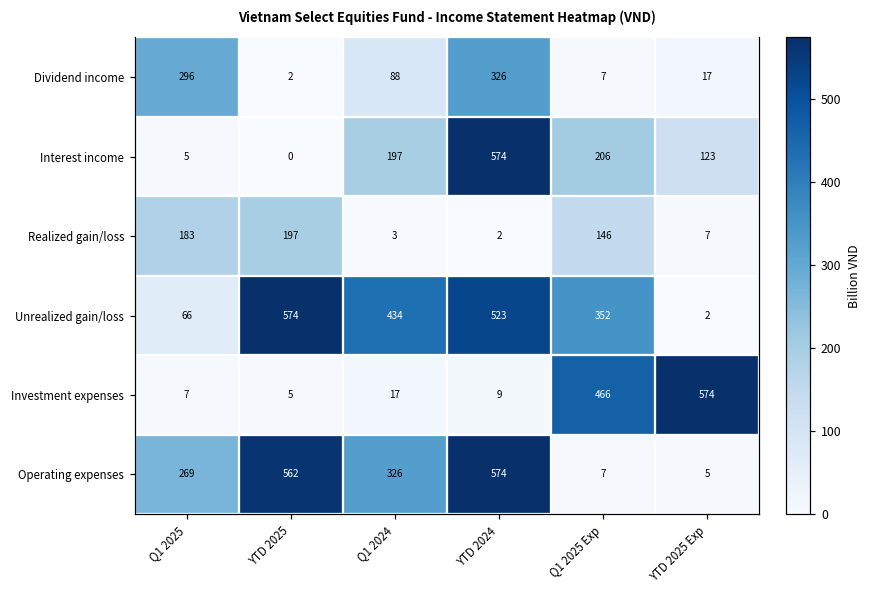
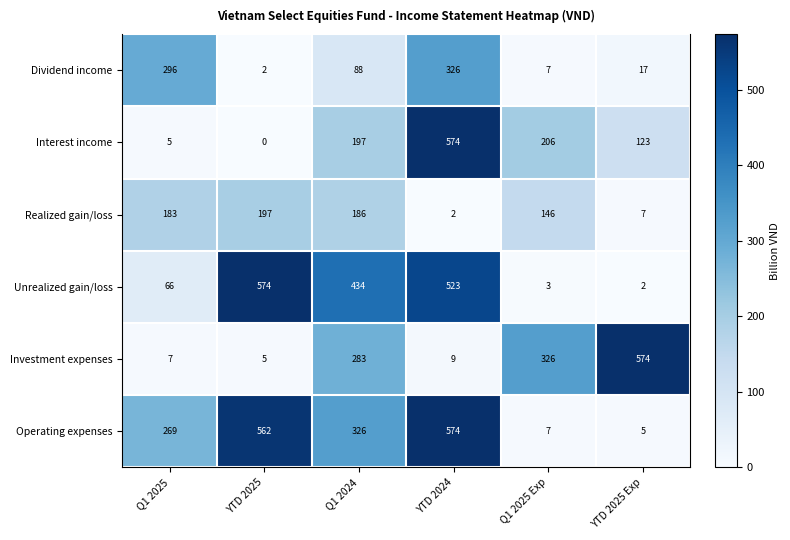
  {
    "Dividend income": {
      "Q1 2025": 296,
      "YTD 2025": 2,
      "Q1 2024": 88,
      "YTD 2024": 326,
      "Q1 2025 Exp": 7,
      "YTD 2025 Exp": 17
    },
    "Interest income": {
      "Q1 2025": 5,
      "YTD 2025": 0,
      "Q1 2024": 197,
      "YTD 2024": 574,
      "Q1 2025 Exp": 206,
      "YTD 2025 Exp": 123
    },
    "Realized gain/loss": {
      "Q1 2025": 183,
      "YTD 2025": 197,
-     "Q1 2024": 3,
+     "Q1 2024": 186,
      "YTD 2024": 2,
      "Q1 2025 Exp": 146,
      "YTD 2025 Exp": 7
    },
    "Unrealized gain/loss": {
      "Q1 2025": 66,
      "YTD 2025": 574,
      "Q1 2024": 434,
      "YTD 2024": 523,
-     "Q1 2025 Exp": 352,
+     "Q1 2025 Exp": 3,
      "YTD 2025 Exp": 2
    },
    "Investment expenses": {
      "Q1 2025": 7,
      "YTD 2025": 5,
-     "Q1 2024": 17,
+     "Q1 2024": 283,
      "YTD 2024": 9,
-     "Q1 2025 Exp": 466,
+     "Q1 2025 Exp": 326,
      "YTD 2025 Exp": 574
    },
    "Operating expenses": {
      "Q1 2025": 269,
      "YTD 2025": 562,
      "Q1 2024": 326,
      "YTD 2024": 574,
      "Q1 2025 Exp": 7,
      "YTD 2025 Exp": 5
    }
  }
